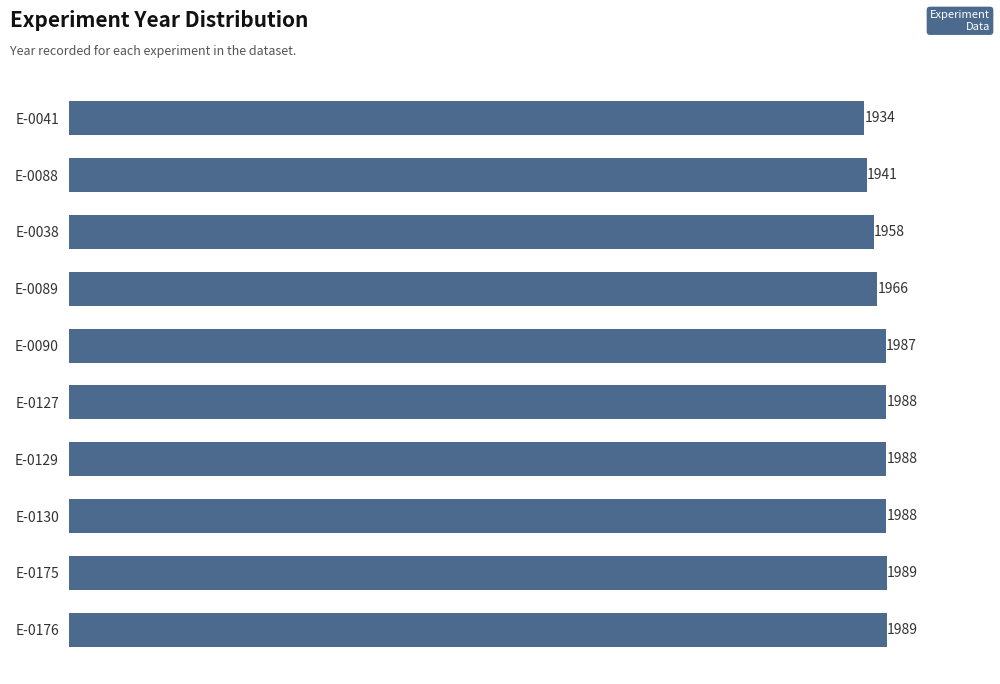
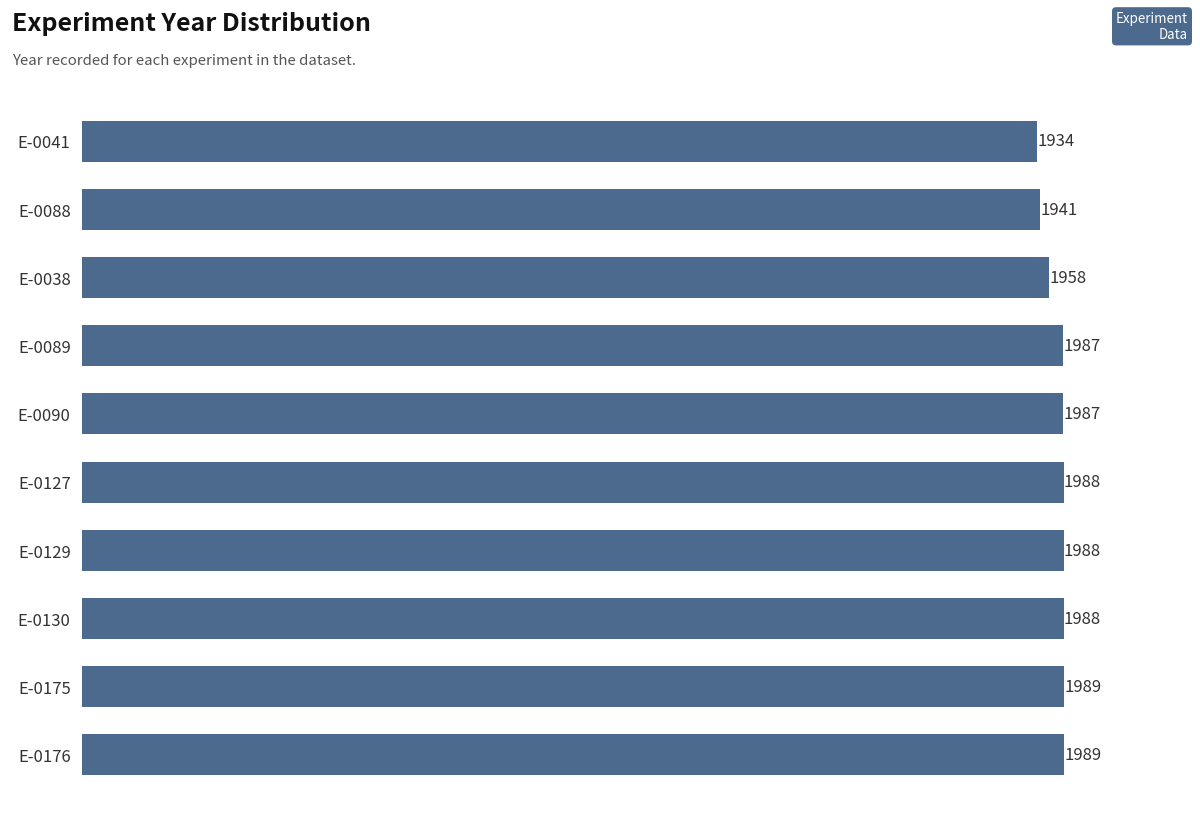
  {
    "E-0041": 1934,
    "E-0088": 1941,
    "E-0038": 1958,
-   "E-0089": 1966,
+   "E-0089": 1987,
    "E-0090": 1987,
    "E-0127": 1988,
    "E-0129": 1988,
    "E-0130": 1988,
    "E-0175": 1989,
    "E-0176": 1989
  }
